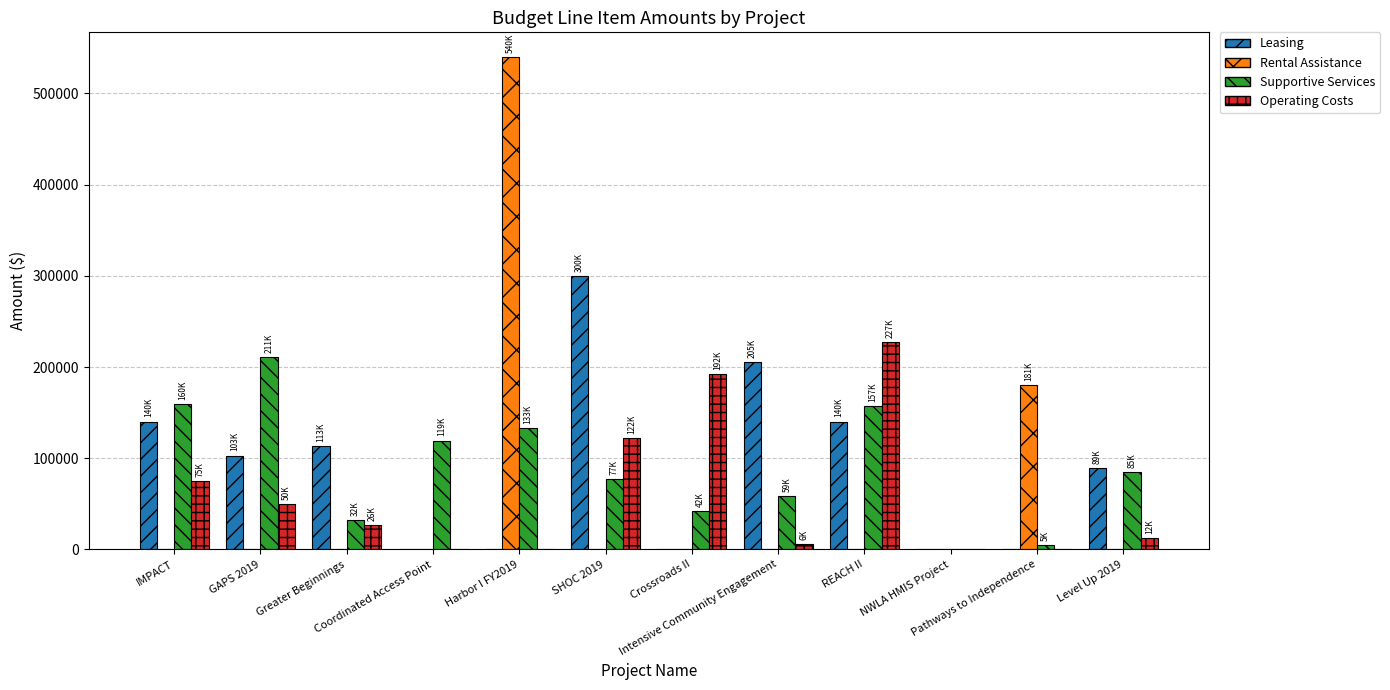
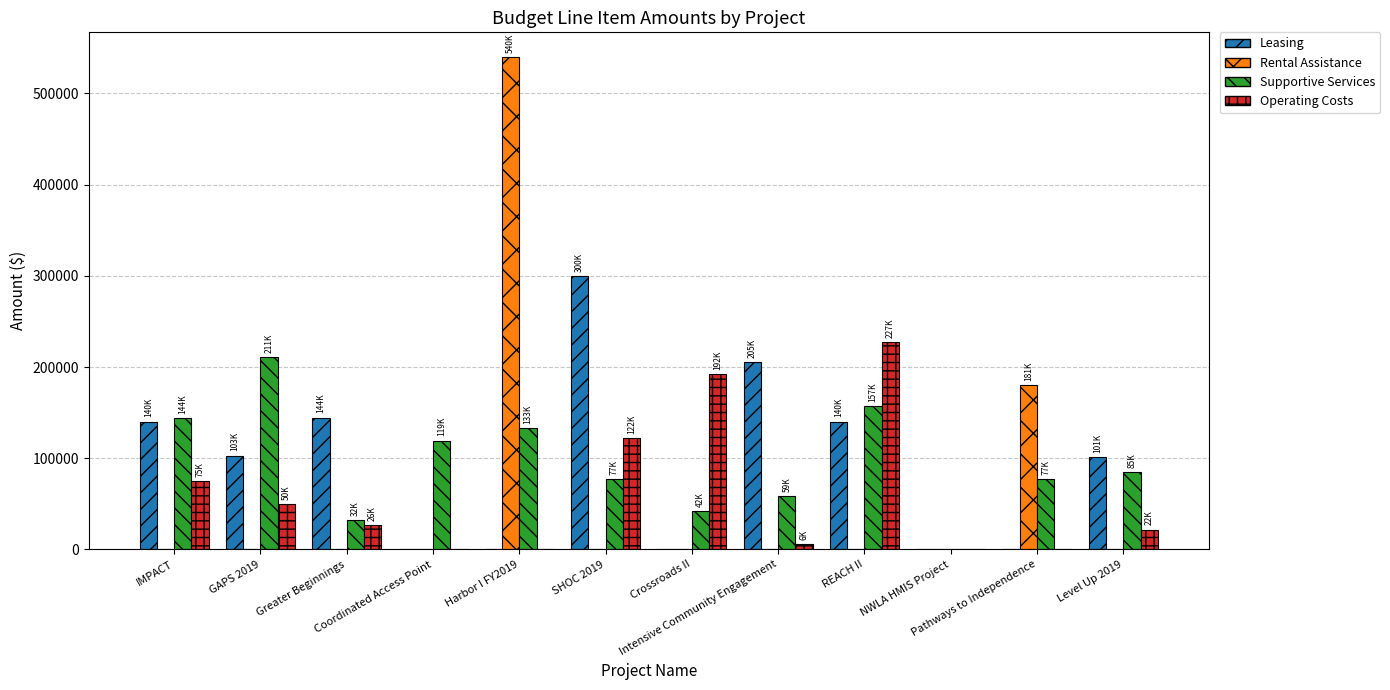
  {
    "Leasing": {
      "IMPACT": "140K",
      "GAPS 2019": "103K",
-     "Greater Beginnings": "113K",
+     "Greater Beginnings": "144K",
      "SHOC 2019": "300K",
      "Intensive Community Engagement": "205K",
      "REACH II": "140K",
-     "Level Up 2019": "89K"
+     "Level Up 2019": "101K"
    },
    "Rental Assistance": {
      "Harbor I FY2019": "540K",
      "Pathways to Independence": "181K"
    },
    "Supportive Services": {
-     "IMPACT": "160K",
+     "IMPACT": "144K",
      "GAPS 2019": "211K",
      "Greater Beginnings": "32K",
      "Coordinated Access Point": "119K",
      "Harbor I FY2019": "133K",
      "SHOC 2019": "77K",
      "Crossroads II": "42K",
      "Intensive Community Engagement": "59K",
      "REACH II": "157K",
-     "Pathways to Independence": "5K",
+     "Pathways to Independence": "77K",
      "Level Up 2019": "85K"
    },
    "Operating Costs": {
      "IMPACT": "75K",
      "GAPS 2019": "50K",
      "Greater Beginnings": "26K",
      "SHOC 2019": "122K",
      "Crossroads II": "192K",
      "Intensive Community Engagement": "6K",
      "REACH II": "227K",
-     "Level Up 2019": "12K"
+     "Level Up 2019": "22K"
    }
  }
